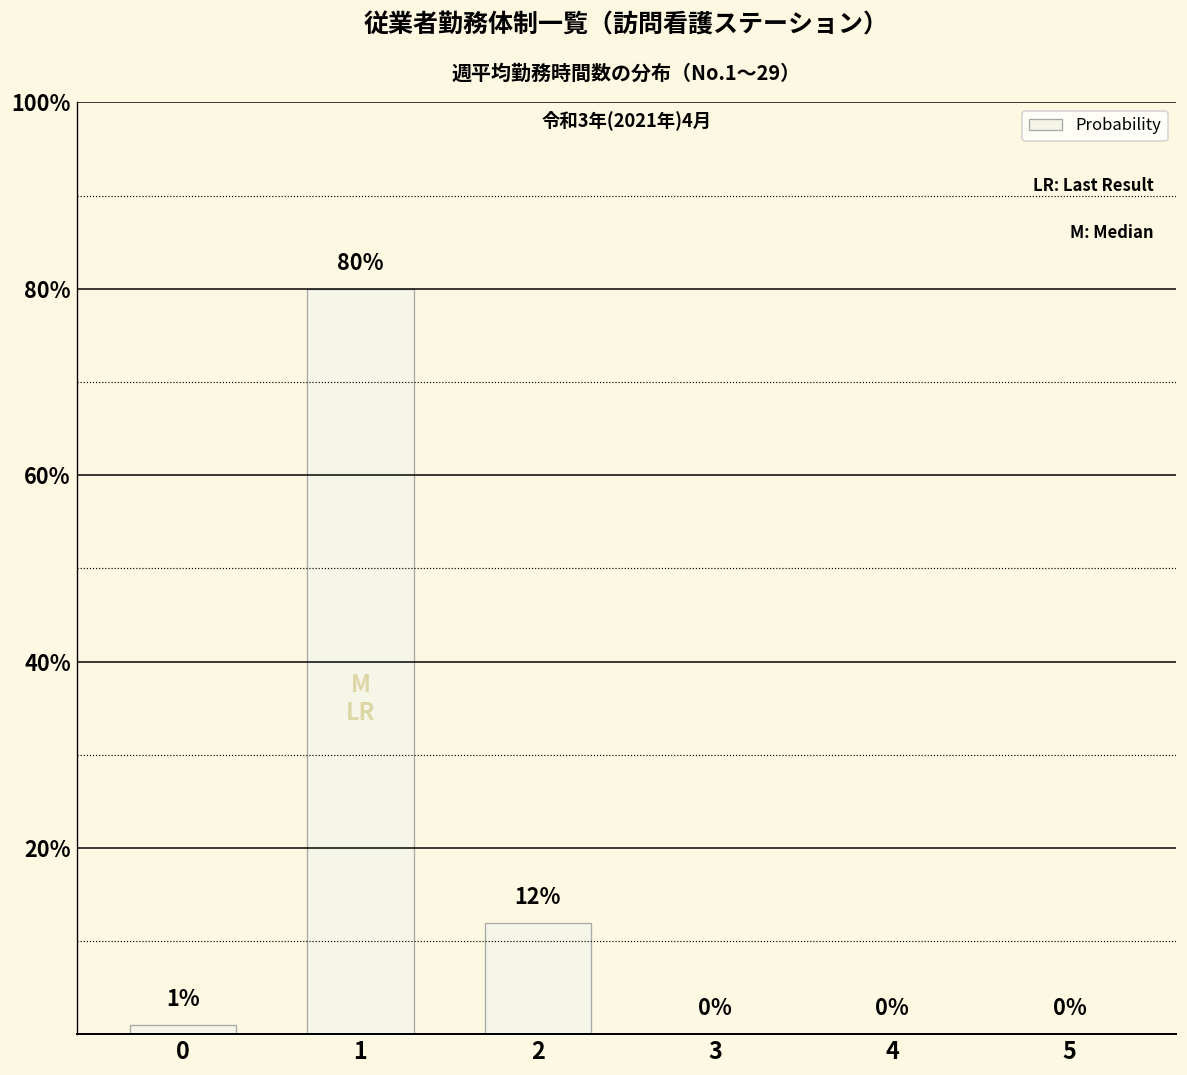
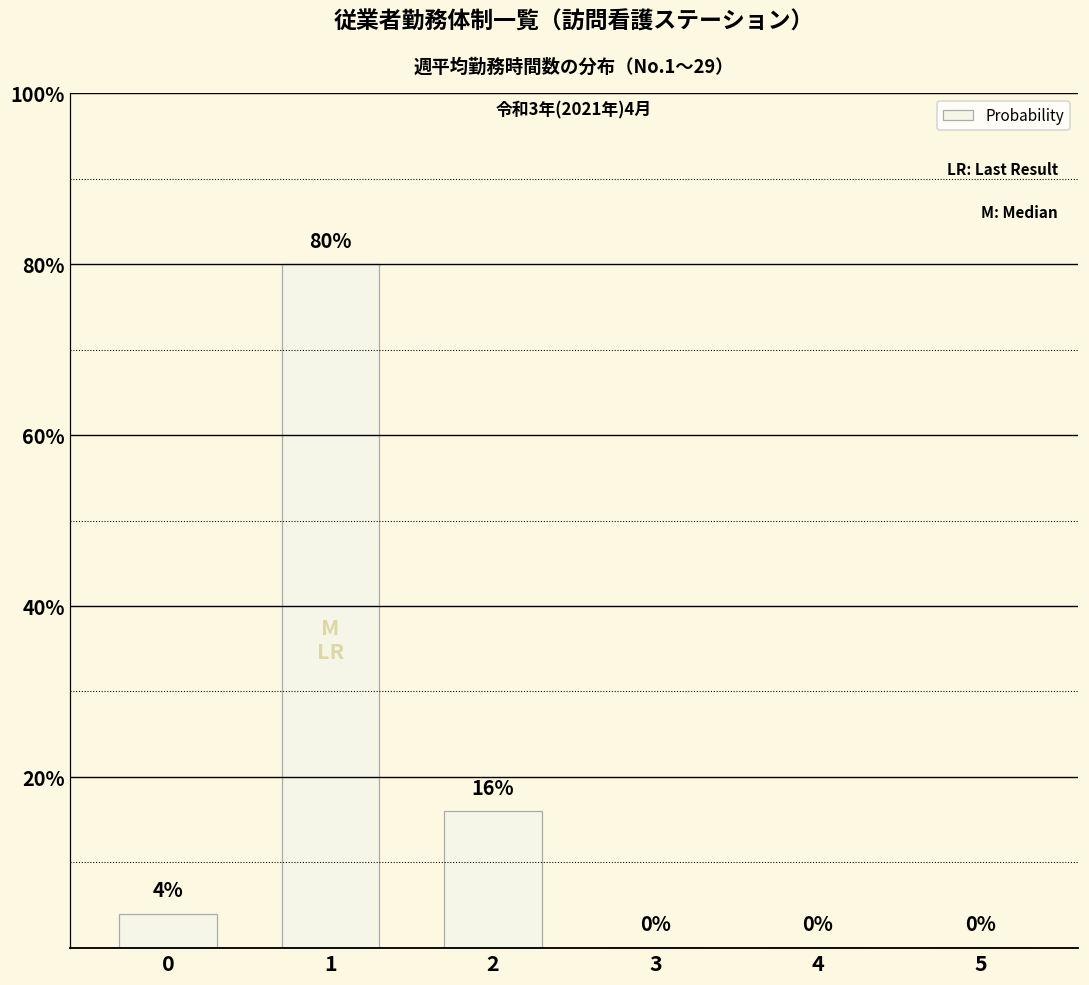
  {
-   "0": "1%",
+   "0": "4%",
    "1": "80%",
-   "2": "12%",
+   "2": "16%",
    "3": "0%",
    "4": "0%",
    "5": "0%"
  }
